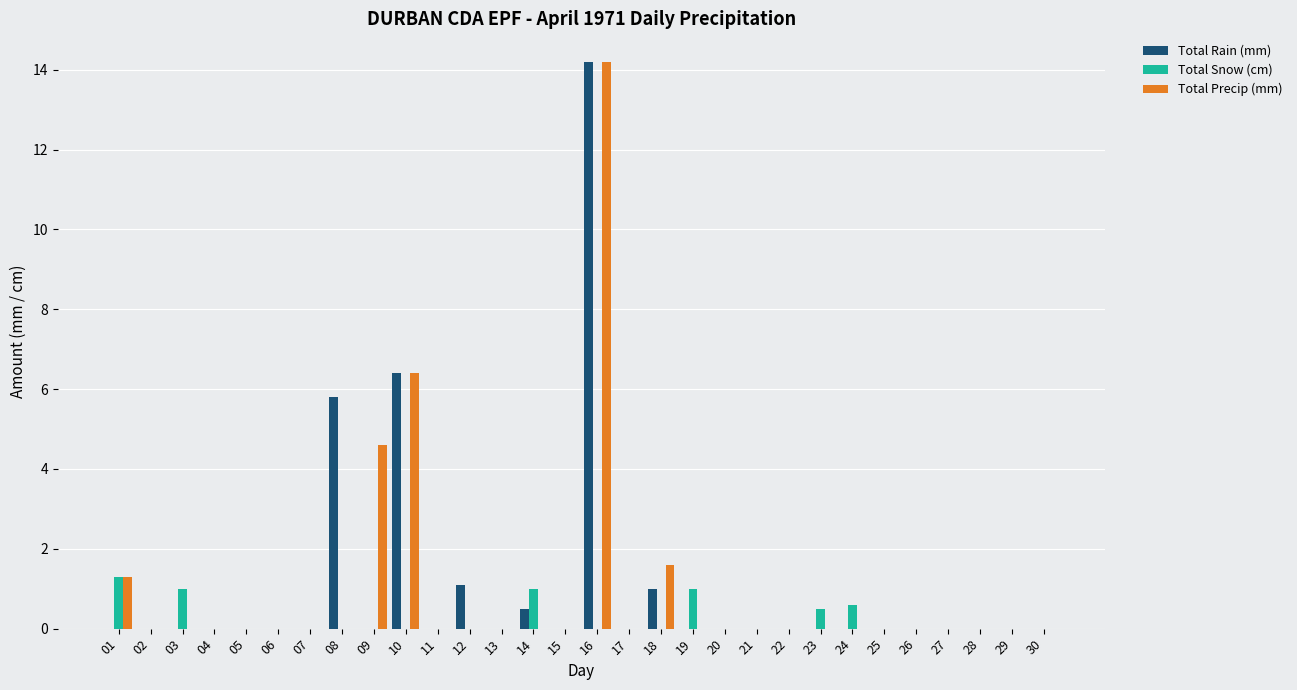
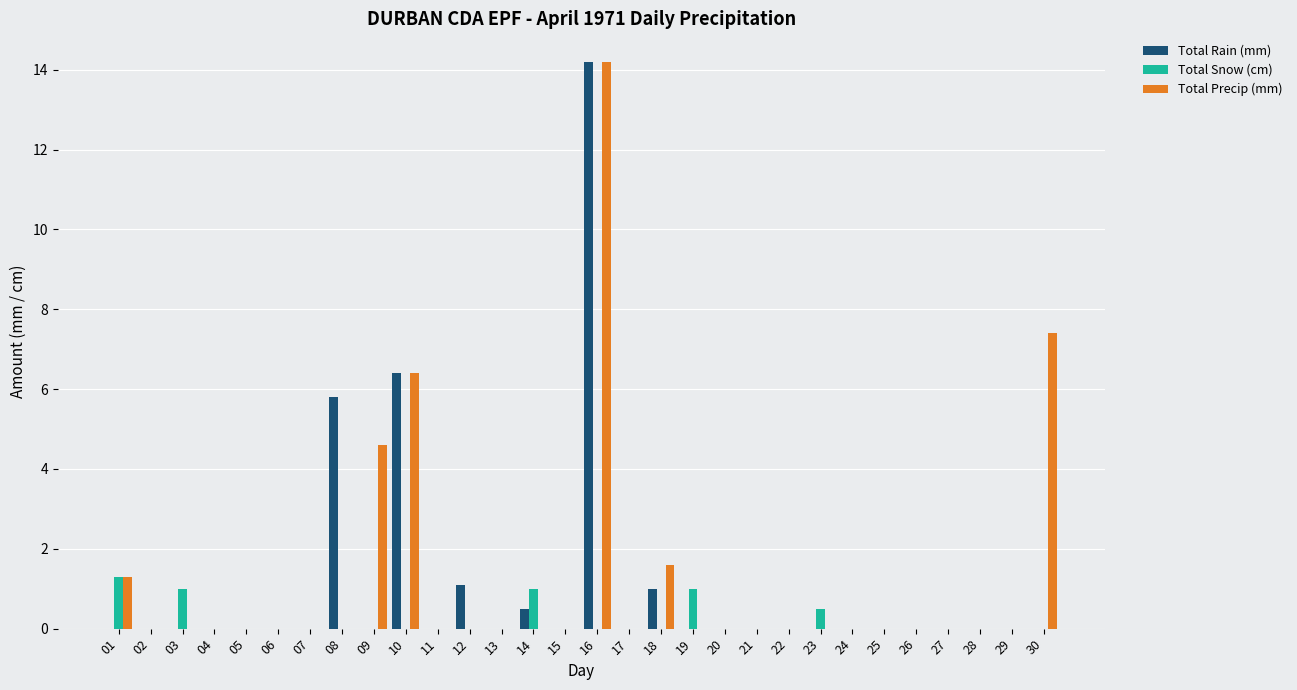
  {
    "Total Rain (mm)": {
      "01": 0.0,
      "02": 0.0,
      "03": 0.0,
      "04": 0.0,
      "05": 0.0,
      "06": 0.0,
      "07": 0.0,
      "08": 5.8,
      "09": 0.0,
      "10": 6.4,
      "11": 0.0,
      "12": 1.1,
      "13": 0.0,
      "14": 0.5,
      "15": 0.0,
      "16": 14.2,
      "17": 0.0,
      "18": 1.0,
      "19": 0.0,
      "20": 0.0,
      "21": 0.0,
      "22": 0.0,
      "23": 0.0,
      "24": 0.0,
      "25": 0.0,
      "26": 0.0,
      "27": 0.0,
      "28": 0.0,
      "29": 0.0,
      "30": 0.0
    },
    "Total Snow (cm)": {
      "01": 1.3,
      "02": 0.0,
      "03": 1.0,
      "04": 0.0,
      "05": 0.0,
      "06": 0.0,
      "07": 0.0,
      "08": 0.0,
      "09": 0.0,
      "10": 0.0,
      "11": 0.0,
      "12": 0.0,
      "13": 0.0,
      "14": 1.0,
      "15": 0.0,
      "16": 0.0,
      "17": 0.0,
      "18": 0.0,
      "19": 1.0,
      "20": 0.0,
      "21": 0.0,
      "22": 0.0,
      "23": 0.5,
-     "24": 0.6,
+     "24": 0.0,
      "25": 0.0,
      "26": 0.0,
      "27": 0.0,
      "28": 0.0,
      "29": 0.0,
      "30": 0.0
    },
    "Total Precip (mm)": {
      "01": 1.3,
      "02": 0.0,
      "03": 0.0,
      "04": 0.0,
      "05": 0.0,
      "06": 0.0,
      "07": 0.0,
      "08": 0.0,
      "09": 4.6,
      "10": 6.4,
      "11": 0.0,
      "12": 0.0,
      "13": 0.0,
      "14": 0.0,
      "15": 0.0,
      "16": 14.2,
      "17": 0.0,
      "18": 1.6,
      "19": 0.0,
      "20": 0.0,
      "21": 0.0,
      "22": 0.0,
      "23": 0.0,
      "24": 0.0,
      "25": 0.0,
      "26": 0.0,
      "27": 0.0,
      "28": 0.0,
      "29": 0.0,
-     "30": 0.0
+     "30": 7.4
    }
  }
